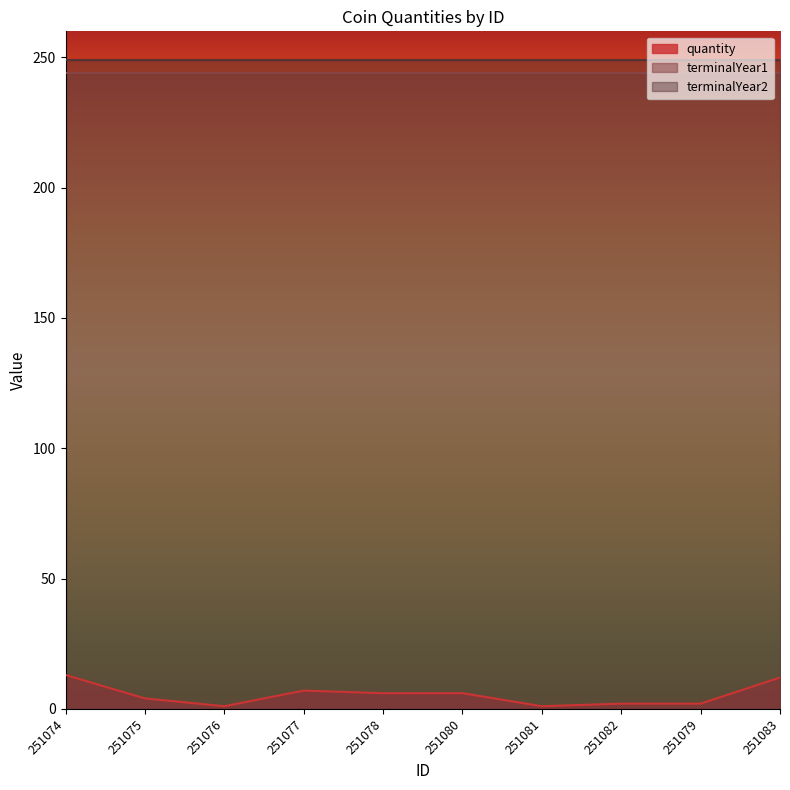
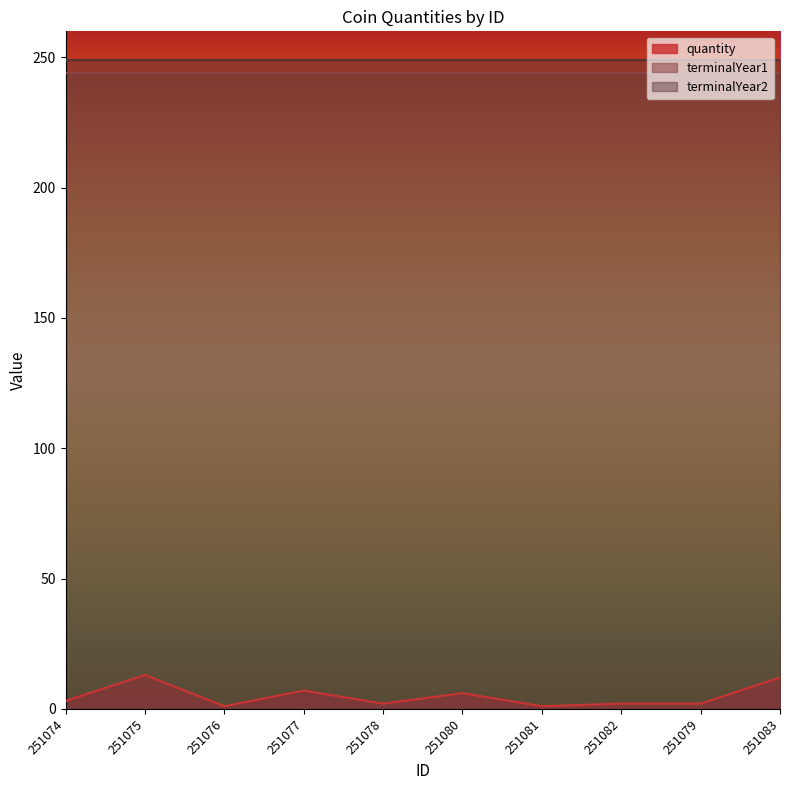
  {
    "quantity": {
-     "251074": 13,
-     "251075": 4,
+     "251074": 3,
+     "251075": 13,
      "251076": 1,
      "251077": 7,
-     "251078": 6,
+     "251078": 2,
      "251080": 6,
      "251081": 1,
      "251082": 2,
      "251079": 2,
      "251083": 12
    }
  }
